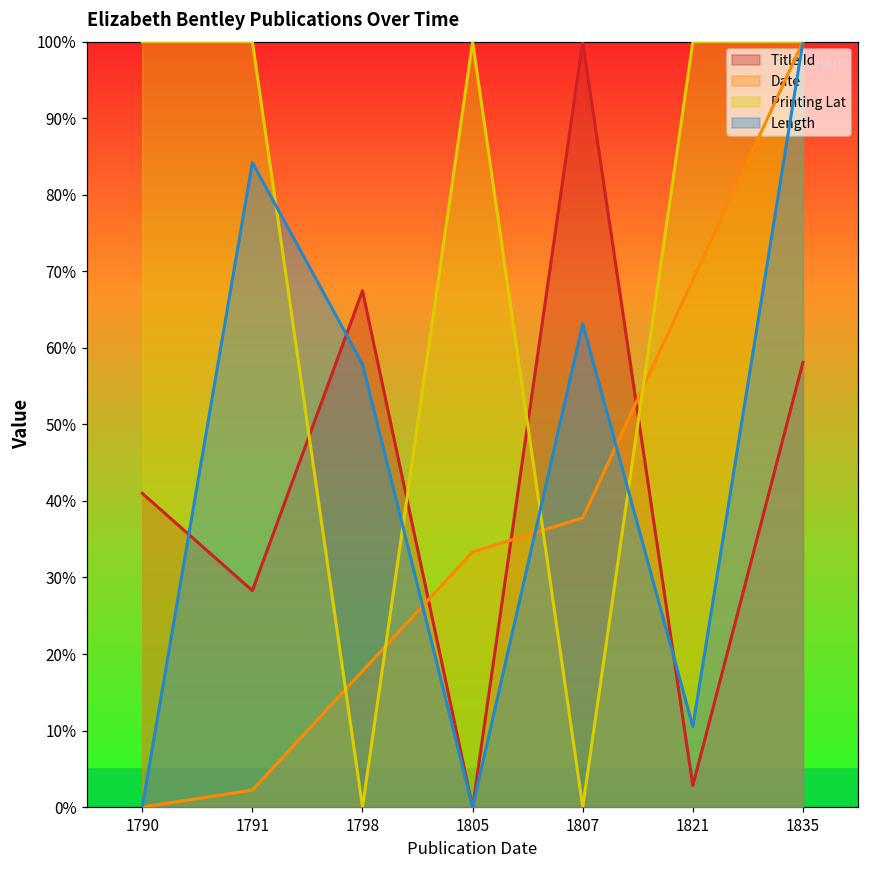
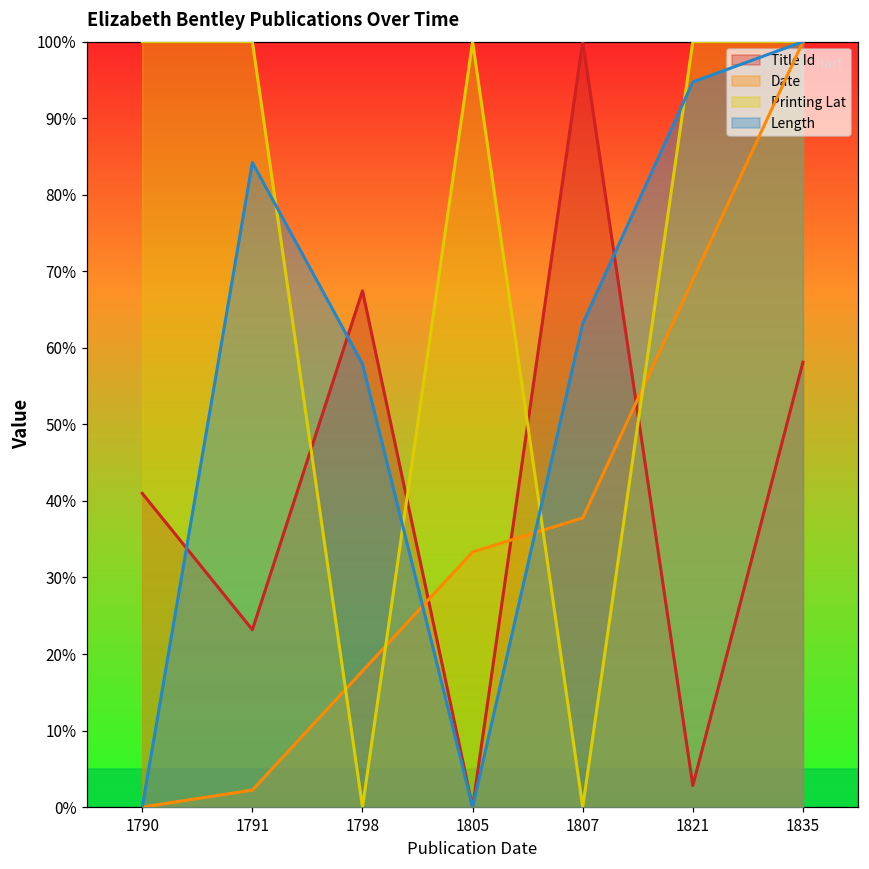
  {
    "Title Id": {
      "1790": "41%",
-     "1791": "28%",
+     "1791": "23%",
      "1798": "67%",
      "1807": "100%",
      "1835": "58%"
    },
    "Length": {
      "1791": "84%",
      "1798": "58%",
      "1807": "63%",
-     "1821": "11%"
+     "1821": "95%"
    }
  }
